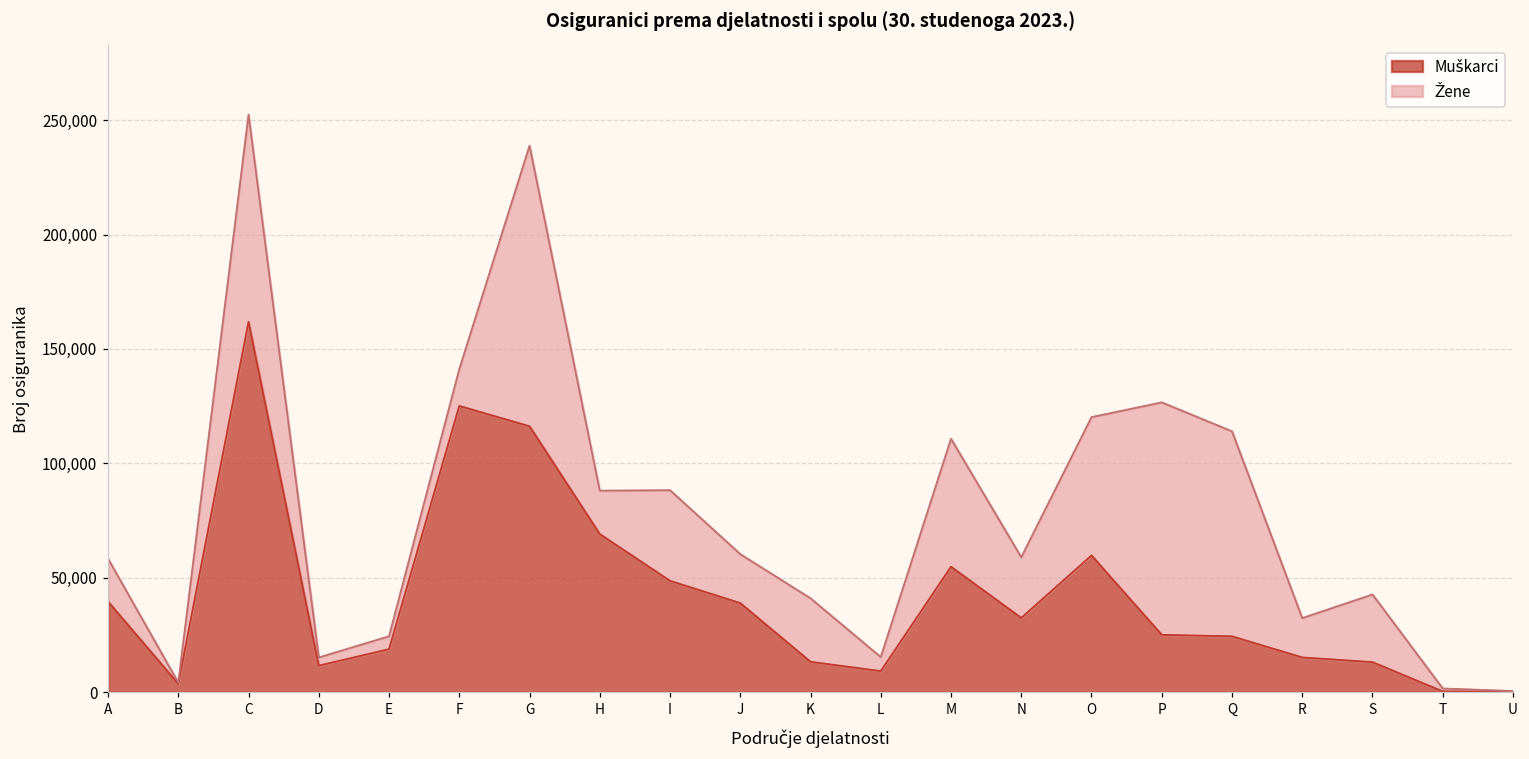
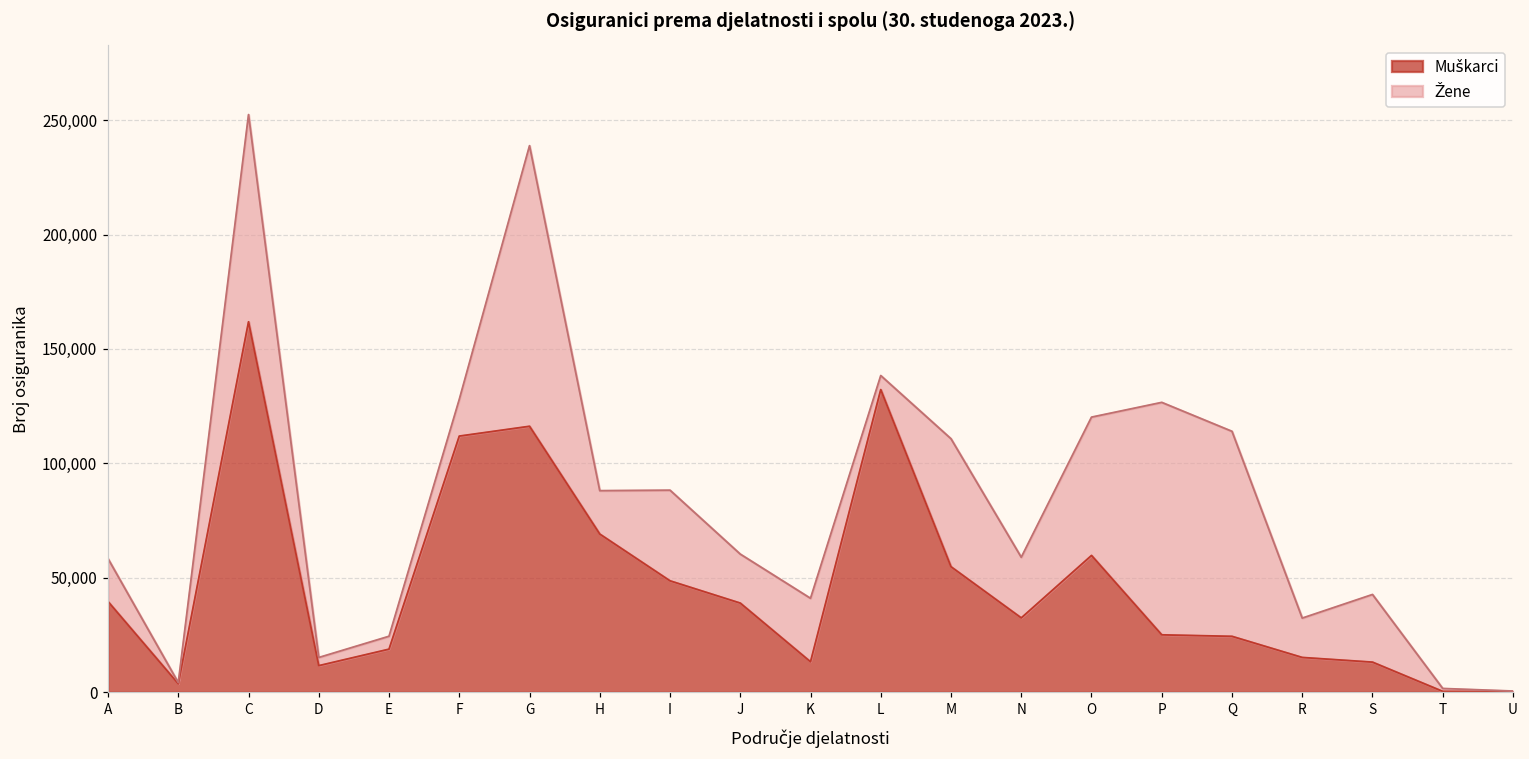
  {
    "Muškarci": {
      "A": "40,000",
      "C": "162,000",
      "D": "12,000",
      "E": "19,000",
-     "F": "125,000",
+     "F": "112,000",
      "G": "116,000",
      "H": "69,000",
      "I": "49,000",
      "J": "39,000",
      "K": "13,000",
-     "L": "9,000",
+     "L": "132,000",
      "M": "55,000",
      "N": "32,000",
      "O": "60,000",
      "P": "25,000",
      "Q": "24,000",
      "R": "15,000",
      "S": "13,000",
      "T": "0"
    },
    "Žene": {
      "A": "19,000",
      "C": "91,000",
      "D": "4,000",
      "E": "6,000",
      "F": "16,000",
      "G": "123,000",
      "H": "19,000",
      "I": "40,000",
      "J": "21,000",
      "K": "28,000",
      "L": "6,000",
      "M": "56,000",
      "N": "27,000",
      "O": "60,000",
      "P": "102,000",
      "Q": "90,000",
      "R": "17,000",
      "S": "30,000",
      "T": "1,000"
    }
  }
